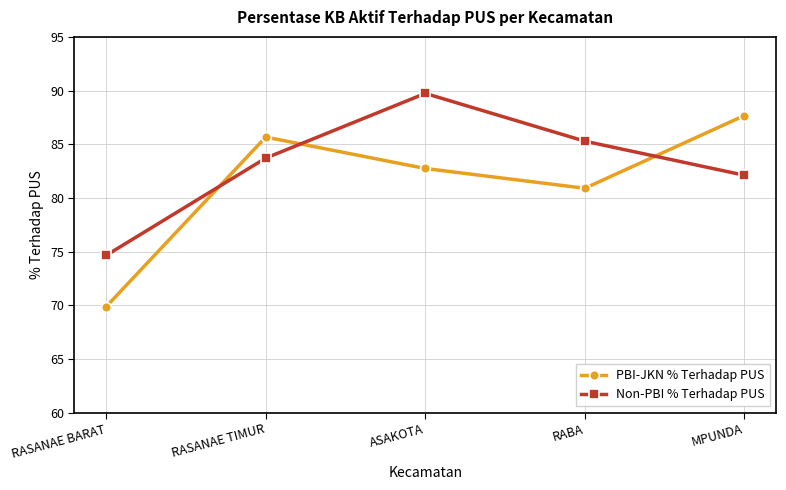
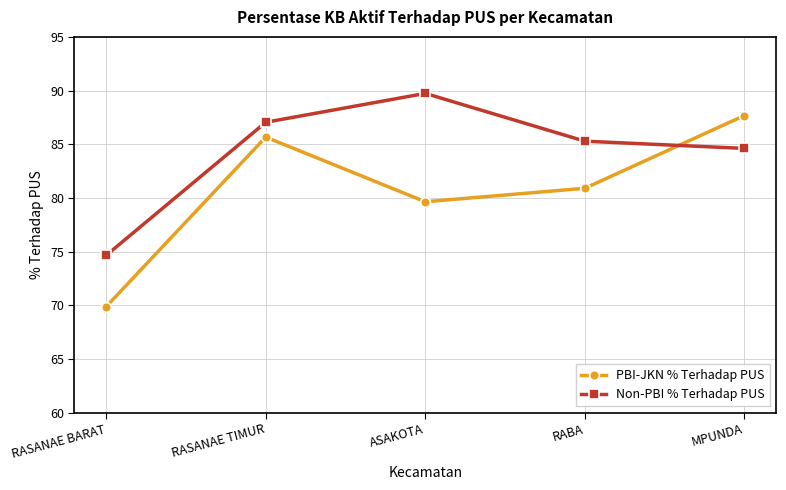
  {
    "PBI-JKN % Terhadap PUS": {
      "RASANAE BARAT": 69.9,
      "RASANAE TIMUR": 85.7,
-     "ASAKOTA": 82.7,
+     "ASAKOTA": 79.6,
      "RABA": 80.9,
      "MPUNDA": 87.7
    },
    "Non-PBI % Terhadap PUS": {
      "RASANAE BARAT": 74.7,
-     "RASANAE TIMUR": 83.7,
+     "RASANAE TIMUR": 87.0,
      "ASAKOTA": 89.7,
      "RABA": 85.3,
-     "MPUNDA": 82.1
+     "MPUNDA": 84.6
    }
  }
